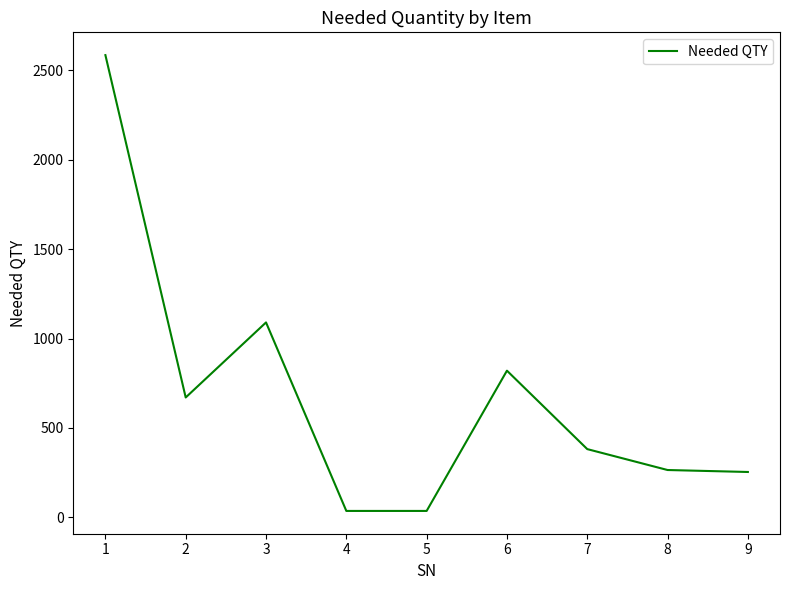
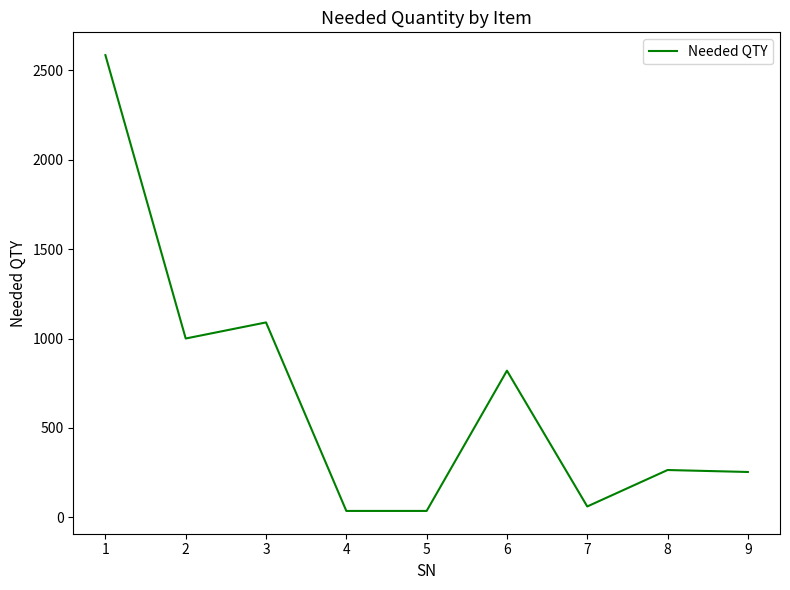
  {
    "1": 2590,
-   "2": 670,
+   "2": 1000,
    "3": 1090,
    "4": 40,
    "5": 40,
    "6": 820,
-   "7": 380,
+   "7": 60,
    "8": 260,
    "9": 250
  }
